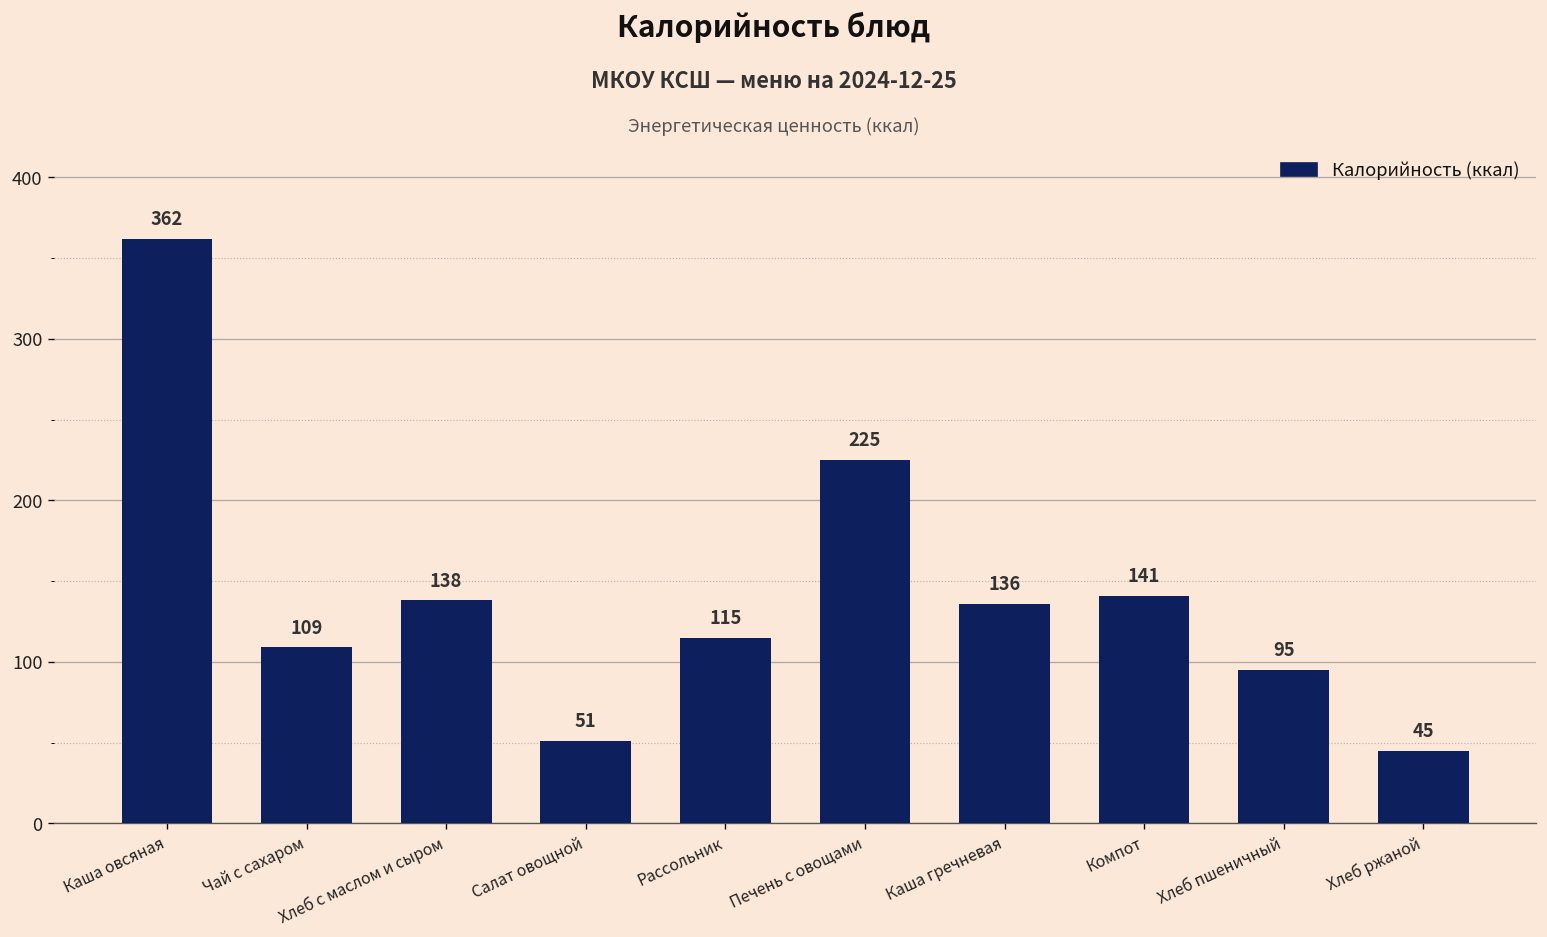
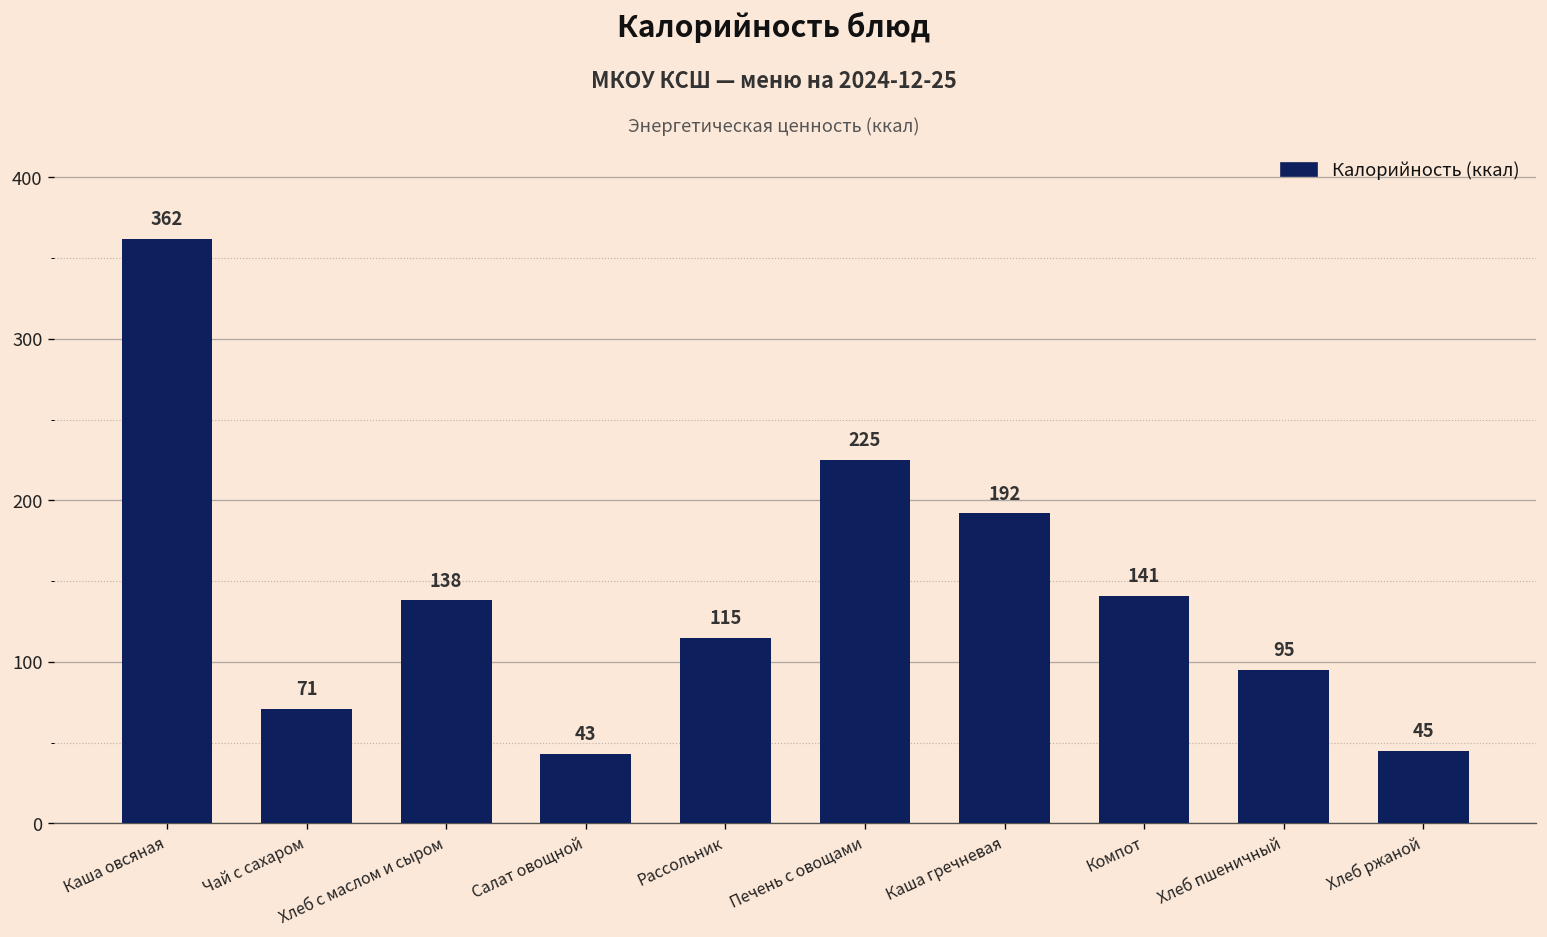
  {
    "Каша овсяная": 362,
-   "Чай с сахаром": 109,
+   "Чай с сахаром": 71,
    "Хлеб с маслом и сыром": 138,
-   "Салат овощной": 51,
+   "Салат овощной": 43,
    "Рассольник": 115,
    "Печень с овощами": 225,
-   "Каша гречневая": 136,
+   "Каша гречневая": 192,
    "Компот": 141,
    "Хлеб пшеничный": 95,
    "Хлеб ржаной": 45
  }
